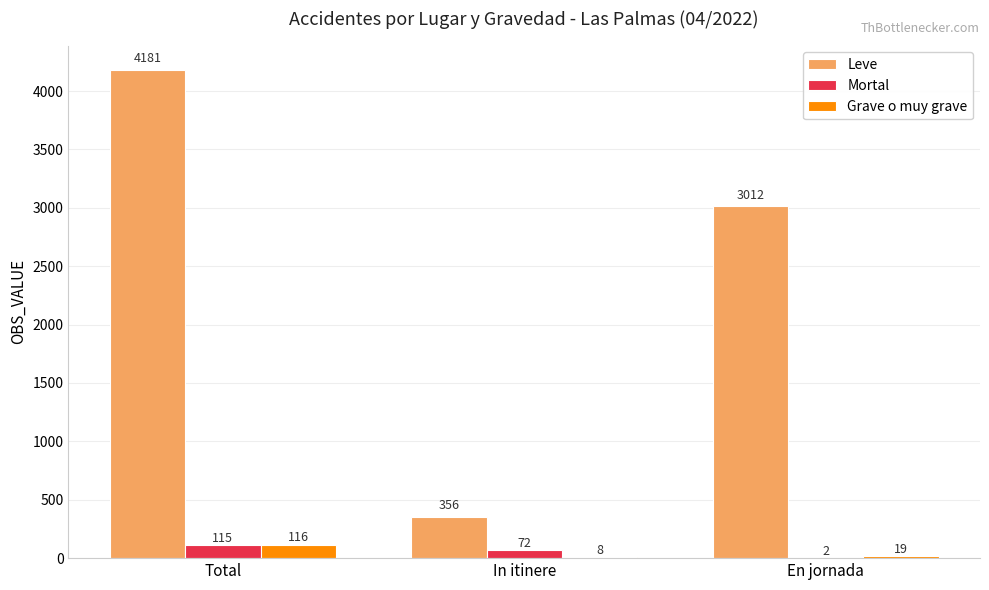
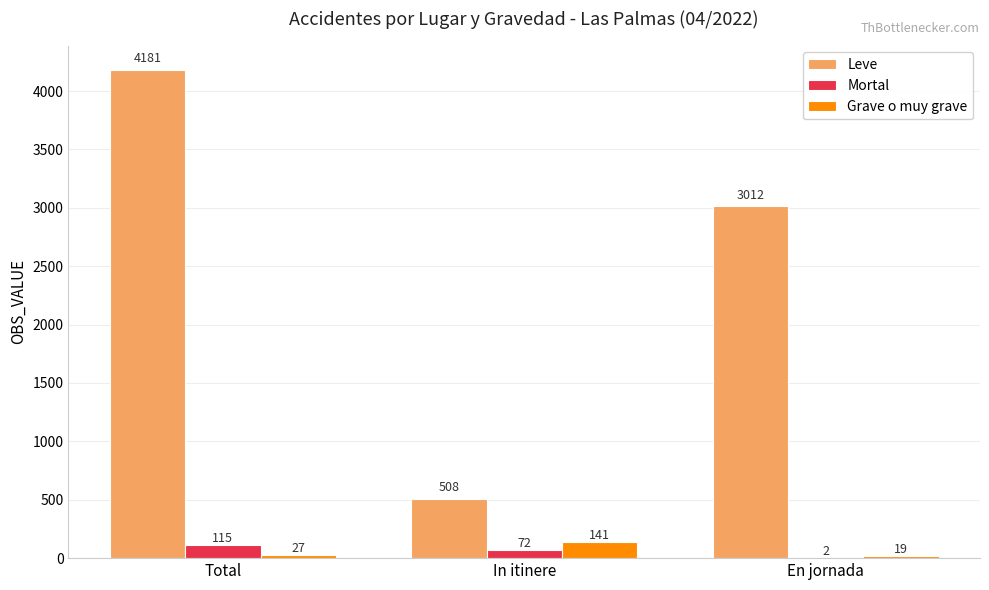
  {
    "Leve": {
      "Total": 4181,
-     "In itinere": 356,
+     "In itinere": 508,
      "En jornada": 3012
    },
    "Mortal": {
      "Total": 115,
      "In itinere": 72,
      "En jornada": 2
    },
    "Grave o muy grave": {
-     "Total": 116,
-     "In itinere": 8,
+     "Total": 27,
+     "In itinere": 141,
      "En jornada": 19
    }
  }
